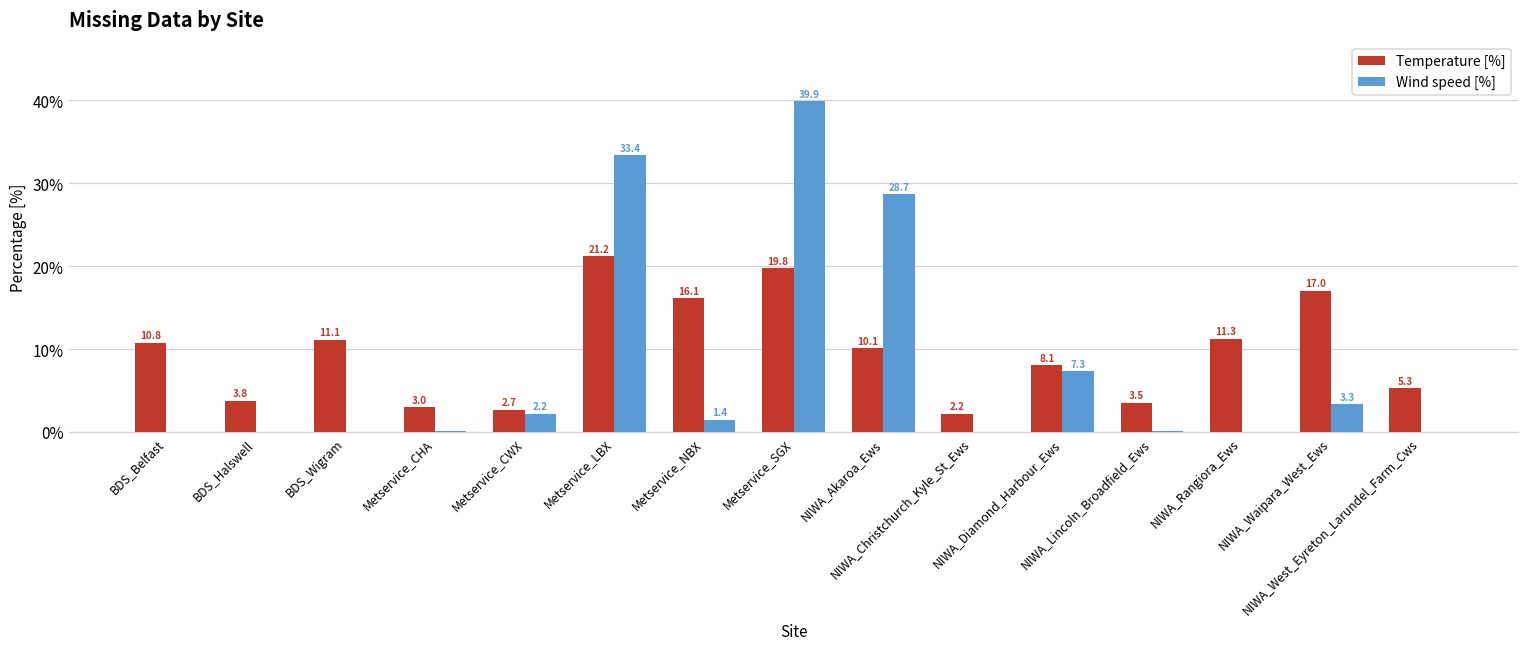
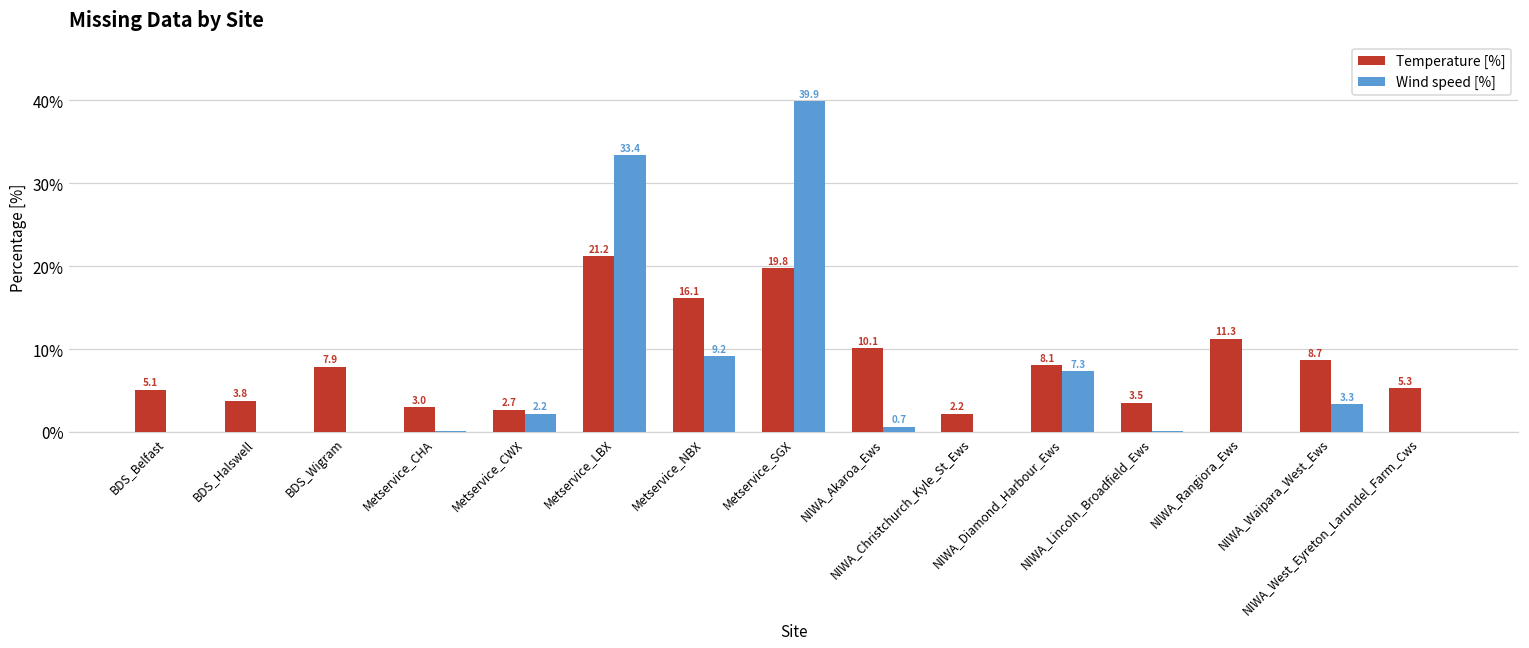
  {
    "Temperature [%]": {
-     "BDS_Belfast": 10.8,
+     "BDS_Belfast": 5.1,
      "BDS_Halswell": 3.8,
-     "BDS_Wigram": 11.1,
+     "BDS_Wigram": 7.9,
      "Metservice_CHA": 3.0,
      "Metservice_CWX": 2.7,
      "Metservice_LBX": 21.2,
      "Metservice_NBX": 16.1,
      "Metservice_SGX": 19.8,
      "NIWA_Akaroa_Ews": 10.1,
      "NIWA_Christchurch_Kyle_St_Ews": 2.2,
      "NIWA_Diamond_Harbour_Ews": 8.1,
      "NIWA_Lincoln_Broadfield_Ews": 3.5,
      "NIWA_Rangiora_Ews": 11.3,
-     "NIWA_Waipara_West_Ews": 17.0,
+     "NIWA_Waipara_West_Ews": 8.7,
      "NIWA_West_Eyreton_Larundel_Farm_Cws": 5.3
    },
    "Wind speed [%]": {
      "Metservice_CWX": 2.2,
      "Metservice_LBX": 33.4,
-     "Metservice_NBX": 1.4,
+     "Metservice_NBX": 9.2,
      "Metservice_SGX": 39.9,
-     "NIWA_Akaroa_Ews": 28.7,
+     "NIWA_Akaroa_Ews": 0.7,
      "NIWA_Diamond_Harbour_Ews": 7.3,
      "NIWA_Waipara_West_Ews": 3.3
    }
  }
